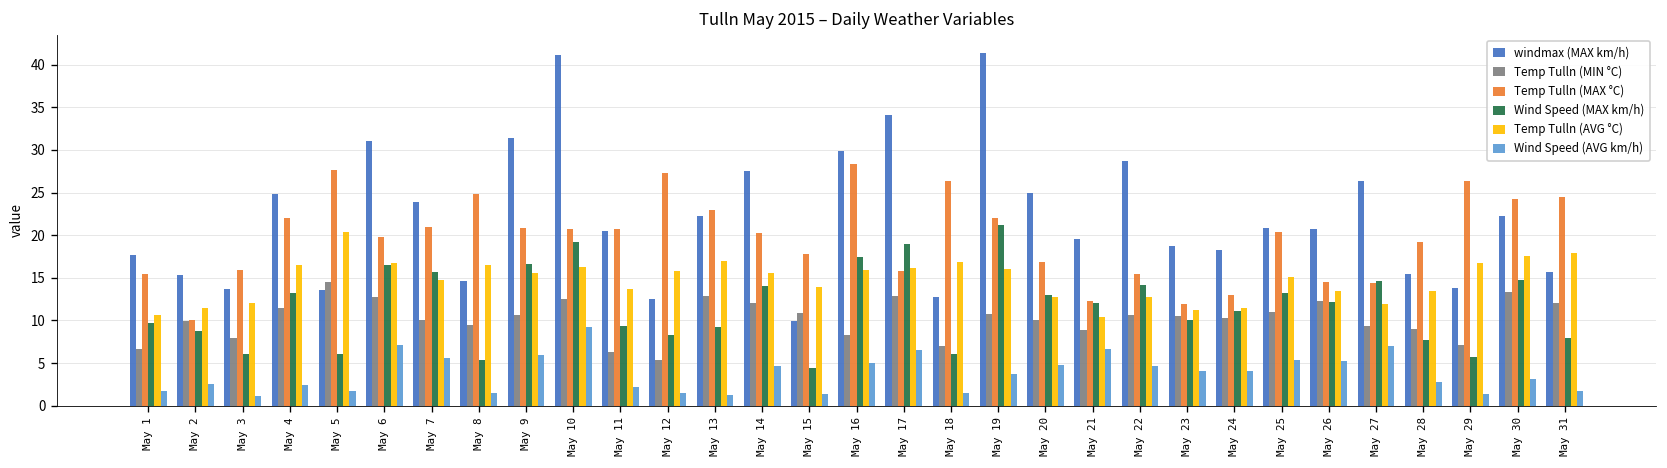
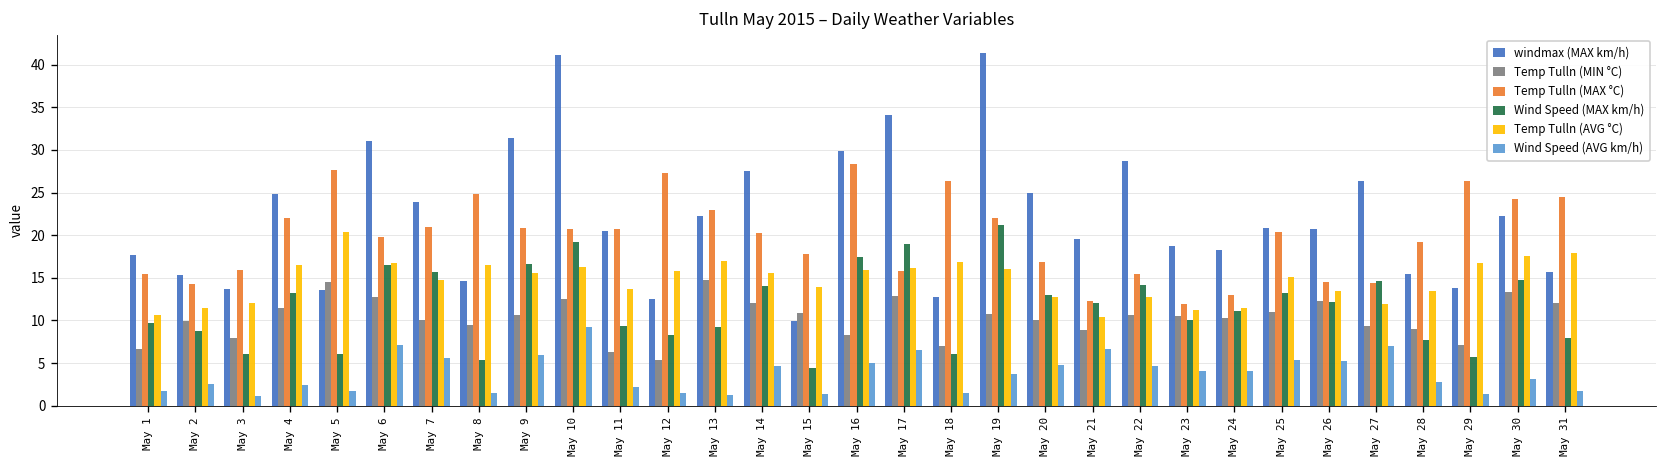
  {
    "Temp Tulln (MIN °C)": {
      "May 1": 7,
      "May 2": 10,
      "May 3": 8,
      "May 4": 11,
      "May 5": 15,
      "May 6": 13,
      "May 7": 10,
      "May 8": 10,
      "May 9": 11,
      "May 10": 13,
      "May 11": 6,
      "May 12": 5,
-     "May 13": 13,
+     "May 13": 15,
      "May 14": 12,
      "May 15": 11,
      "May 16": 8,
      "May 17": 13,
      "May 18": 7,
      "May 19": 11,
      "May 20": 10,
      "May 21": 9,
      "May 22": 11,
      "May 23": 11,
      "May 24": 10,
      "May 25": 11,
      "May 26": 12,
      "May 27": 9,
      "May 28": 9,
      "May 29": 7,
      "May 30": 13,
      "May 31": 12
    },
    "Temp Tulln (MAX °C)": {
      "May 1": 16,
-     "May 2": 10,
+     "May 2": 14,
      "May 3": 16,
      "May 4": 22,
      "May 5": 28,
      "May 6": 20,
      "May 7": 21,
      "May 8": 25,
      "May 9": 21,
      "May 10": 21,
      "May 11": 21,
      "May 12": 27,
      "May 13": 23,
      "May 14": 20,
      "May 15": 18,
      "May 16": 28,
      "May 17": 16,
      "May 18": 26,
      "May 19": 22,
      "May 20": 17,
      "May 21": 12,
      "May 22": 15,
      "May 23": 12,
      "May 24": 13,
      "May 25": 20,
      "May 26": 15,
      "May 27": 14,
      "May 28": 19,
      "May 29": 26,
      "May 30": 24,
      "May 31": 25
    },
    "Wind Speed (MAX km/h)": {
      "May 1": 10,
      "May 2": 9,
      "May 3": 6,
      "May 4": 13,
      "May 5": 6,
      "May 6": 17,
      "May 7": 16,
      "May 8": 5,
      "May 9": 17,
      "May 10": 19,
      "May 11": 9,
      "May 12": 8,
      "May 13": 9,
      "May 14": 14,
      "May 15": 4,
      "May 16": 17,
      "May 17": 19,
      "May 18": 6,
      "May 19": 21,
      "May 20": 13,
      "May 21": 12,
      "May 22": 14,
      "May 23": 10,
      "May 24": 11,
      "May 25": 13,
      "May 26": 12,
      "May 27": 15,
      "May 28": 8,
      "May 29": 6,
      "May 30": 15,
      "May 31": 8
    },
    "Temp Tulln (AVG °C)": {
      "May 1": 11,
      "May 2": 11,
      "May 3": 12,
      "May 4": 17,
      "May 5": 20,
      "May 6": 17,
      "May 7": 15,
      "May 8": 17,
      "May 9": 16,
      "May 10": 16,
      "May 11": 14,
      "May 12": 16,
      "May 13": 17,
      "May 14": 16,
      "May 15": 14,
      "May 16": 16,
      "May 17": 16,
      "May 18": 17,
      "May 19": 16,
      "May 20": 13,
      "May 21": 10,
      "May 22": 13,
      "May 23": 11,
      "May 24": 12,
      "May 25": 15,
      "May 26": 13,
      "May 27": 12,
      "May 28": 13,
      "May 29": 17,
      "May 30": 18,
      "May 31": 18
    }
  }
